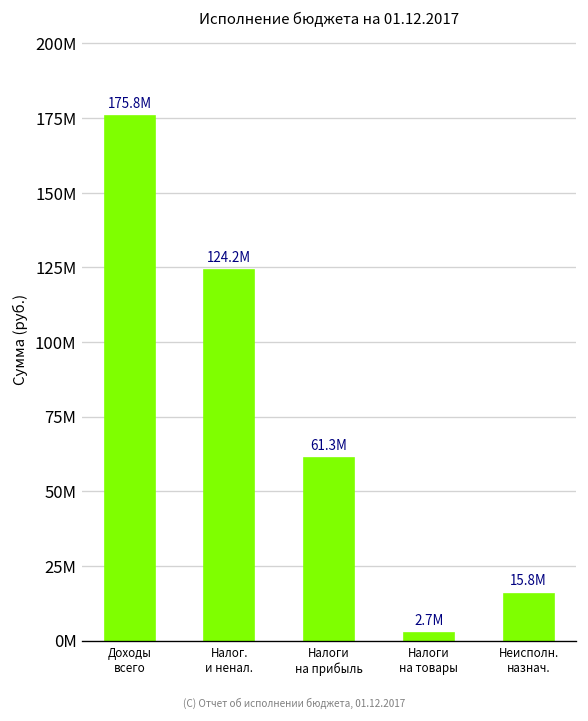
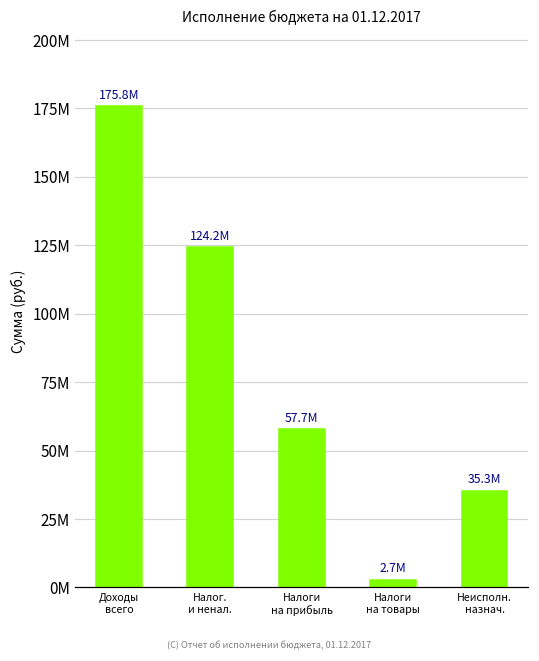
  {
    "Доходы всего": "175.8M",
    "Налог. и ненал.": "124.2M",
-   "Налоги на прибыль": "61.3M",
+   "Налоги на прибыль": "57.7M",
    "Налоги на товары": "2.7M",
-   "Неисполн. назнач.": "15.8M"
+   "Неисполн. назнач.": "35.3M"
  }
